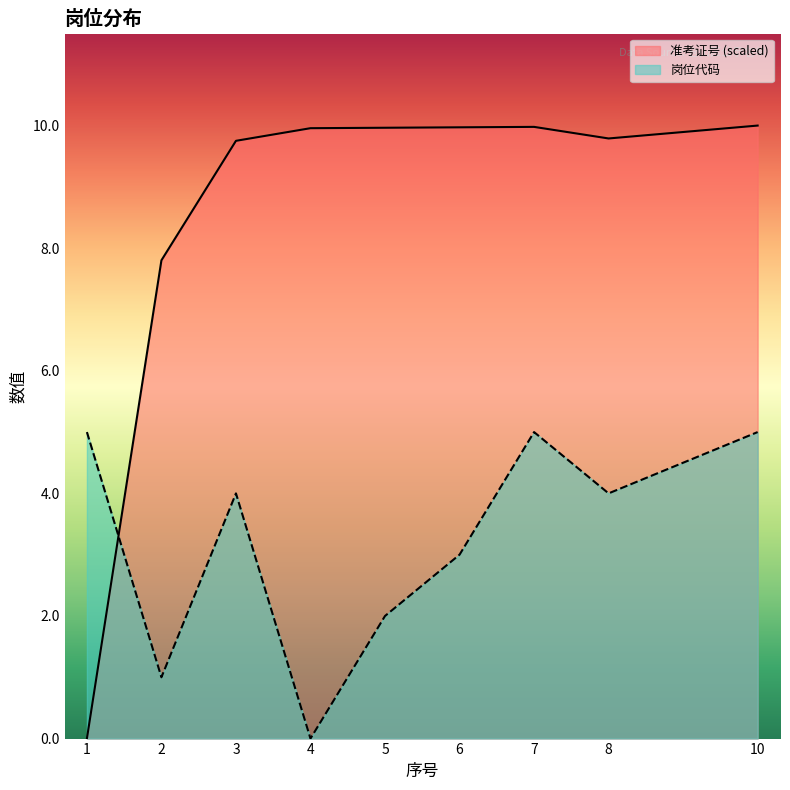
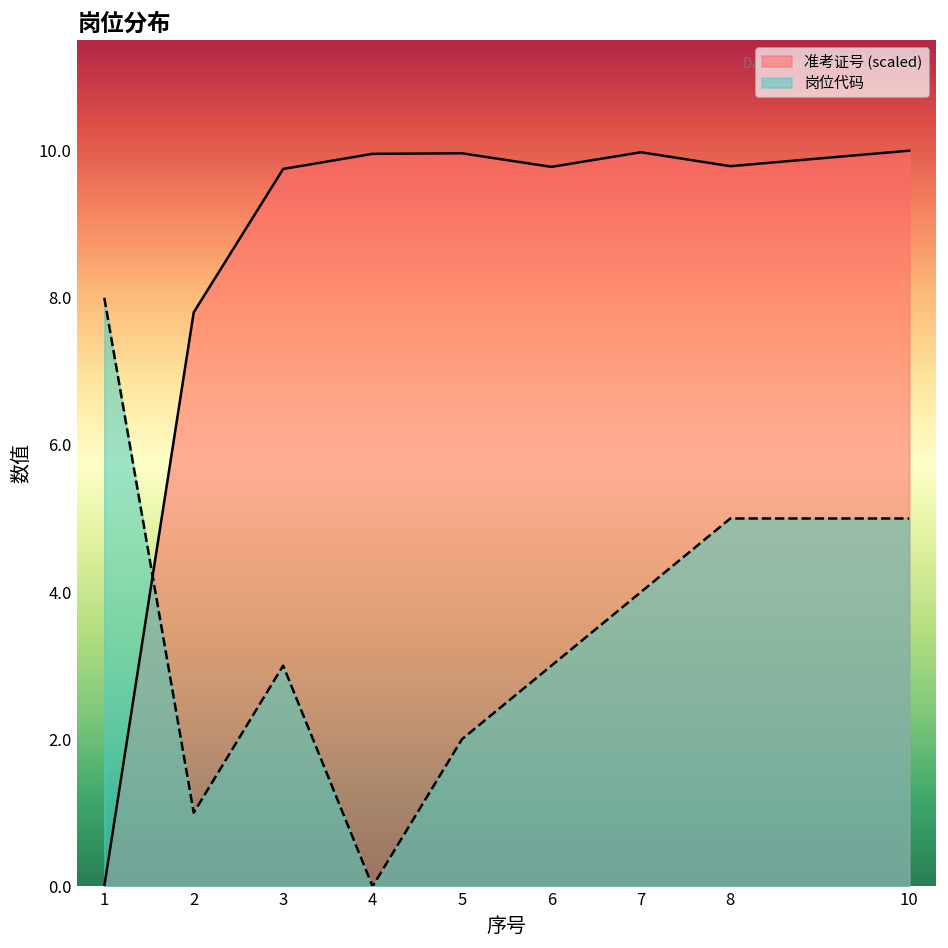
  {
    "准考证号 (scaled)": {
      "1": 0.0,
      "2": 7.8,
      "3": 9.8,
      "4": 10.0,
      "5": 10.0,
-     "6": 10.0,
+     "6": 9.8,
      "7": 10.0,
      "8": 9.8,
      "10": 10.0
    },
    "岗位代码": {
-     "1": 5,
+     "1": 8,
      "2": 1,
-     "3": 4,
+     "3": 3,
      "4": 0,
      "5": 2,
      "6": 3,
-     "7": 5,
-     "8": 4,
+     "7": 4,
+     "8": 5,
      "10": 5
    }
  }
